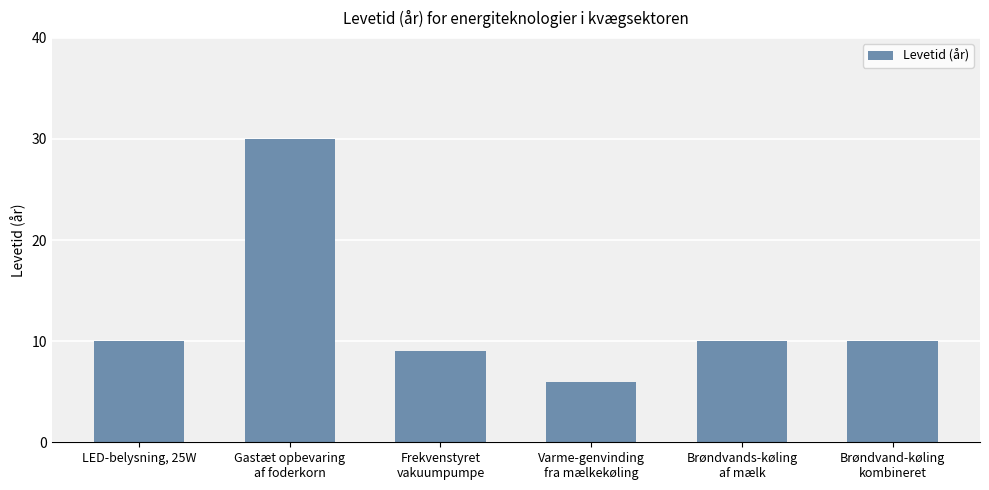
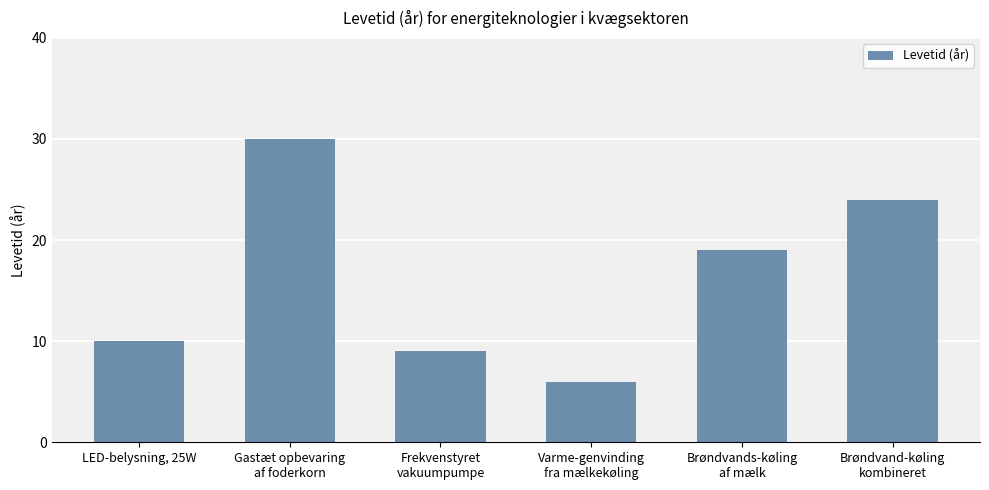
  {
    "LED-belysning, 25W": 10,
    "Gastæt opbevaring af foderkorn": 30,
    "Frekvenstyret vakuumpumpe": 9,
    "Varme-genvinding fra mælkekøling": 6,
-   "Brøndvands-køling af mælk": 10,
-   "Brøndvand-køling kombineret": 10
+   "Brøndvands-køling af mælk": 19,
+   "Brøndvand-køling kombineret": 24
  }
